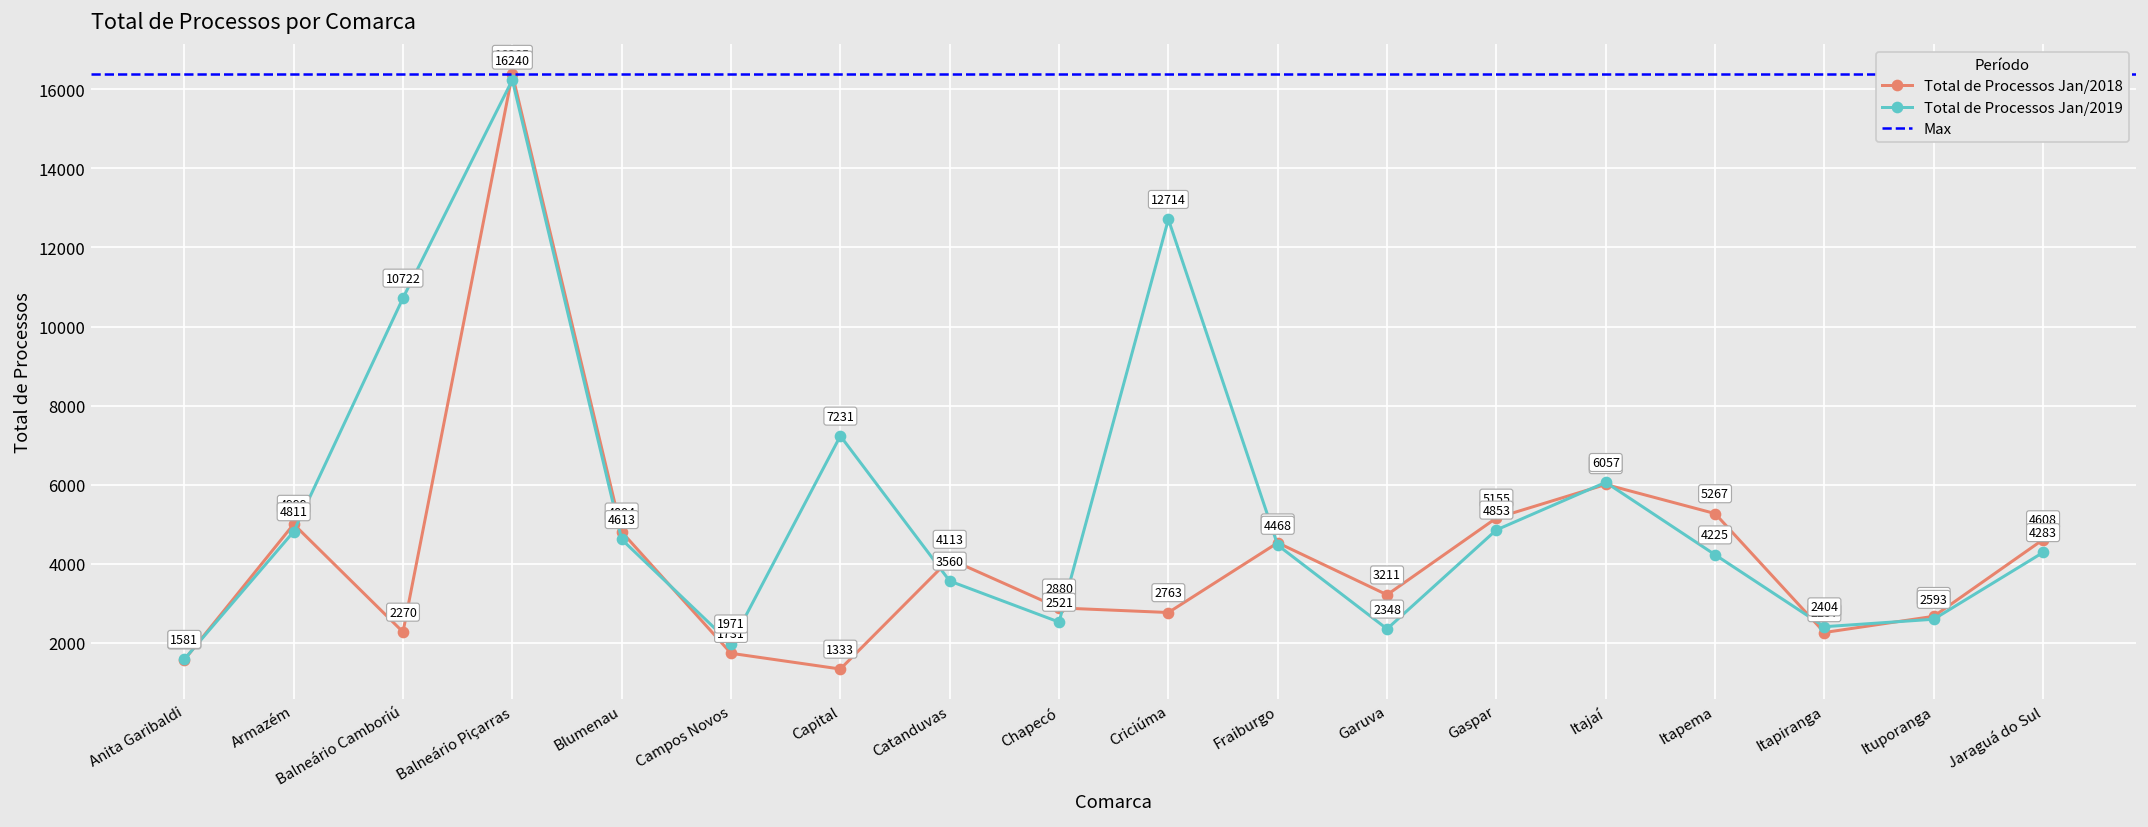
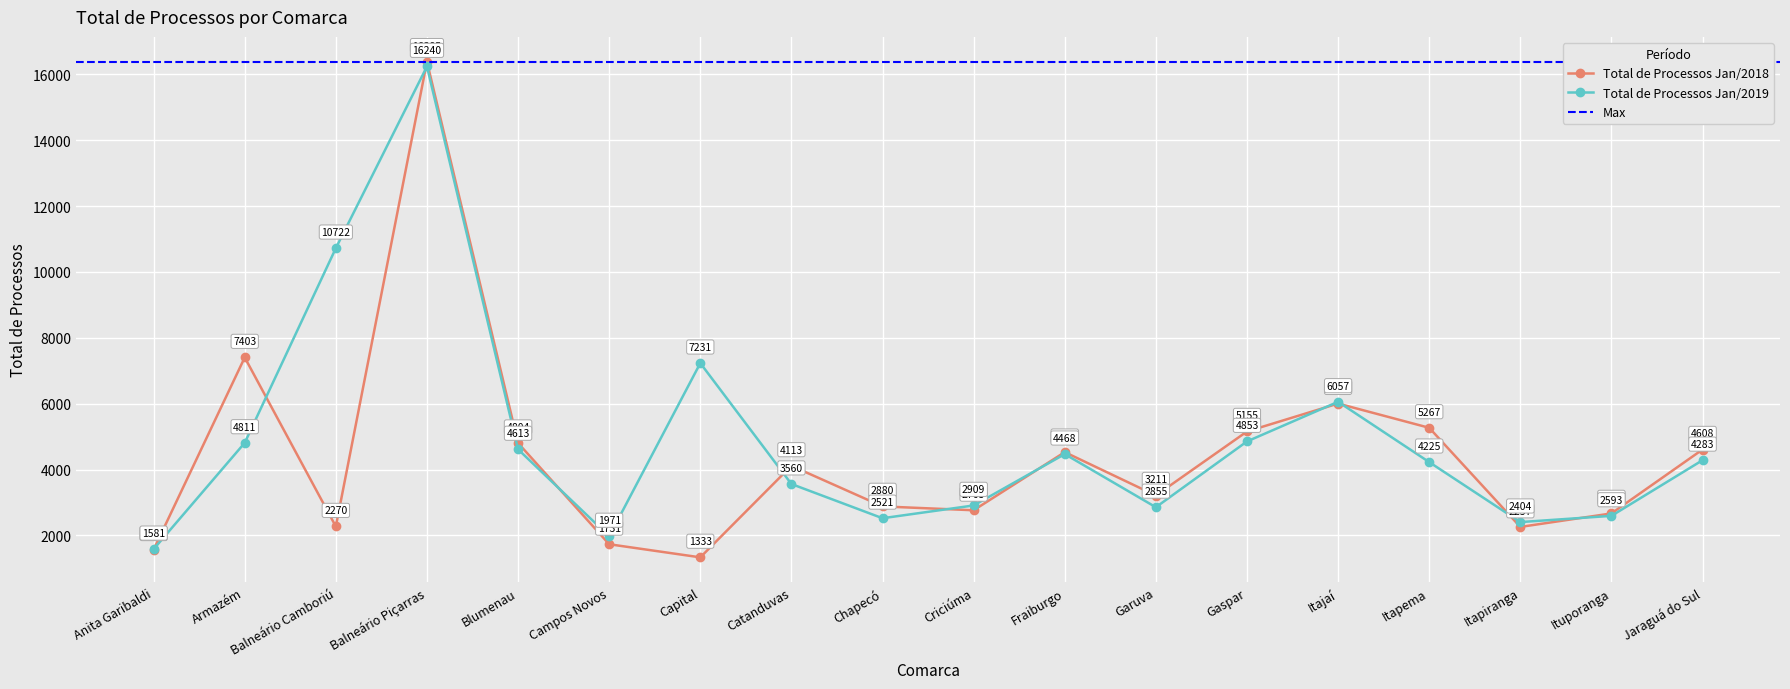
  {
    "Total de Processos Jan/2018": {
-     "Armazém": 4999
+     "Armazém": 7403
    },
    "Total de Processos Jan/2019": {
-     "Criciúma": 12714,
-     "Garuva": 2348
+     "Criciúma": 2909,
+     "Garuva": 2855
    }
  }
